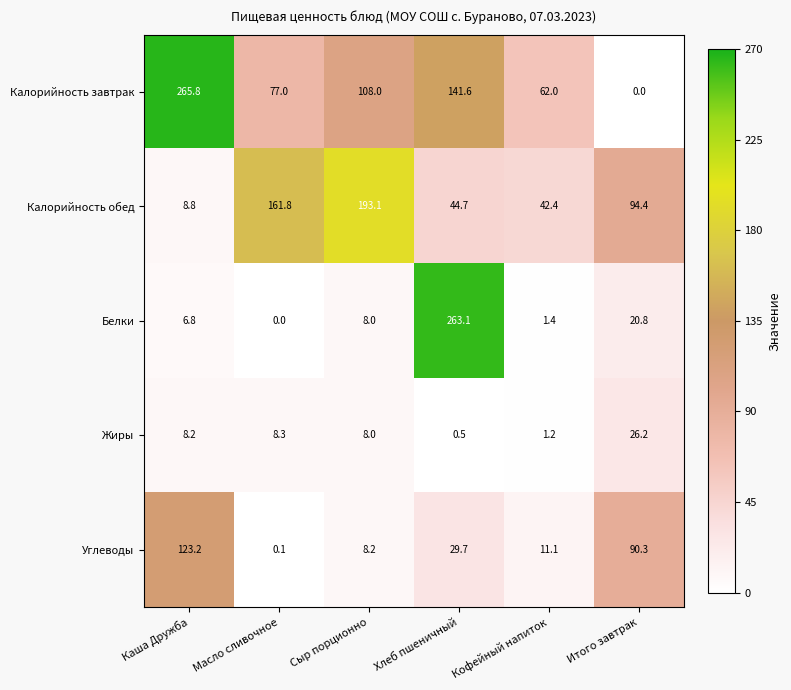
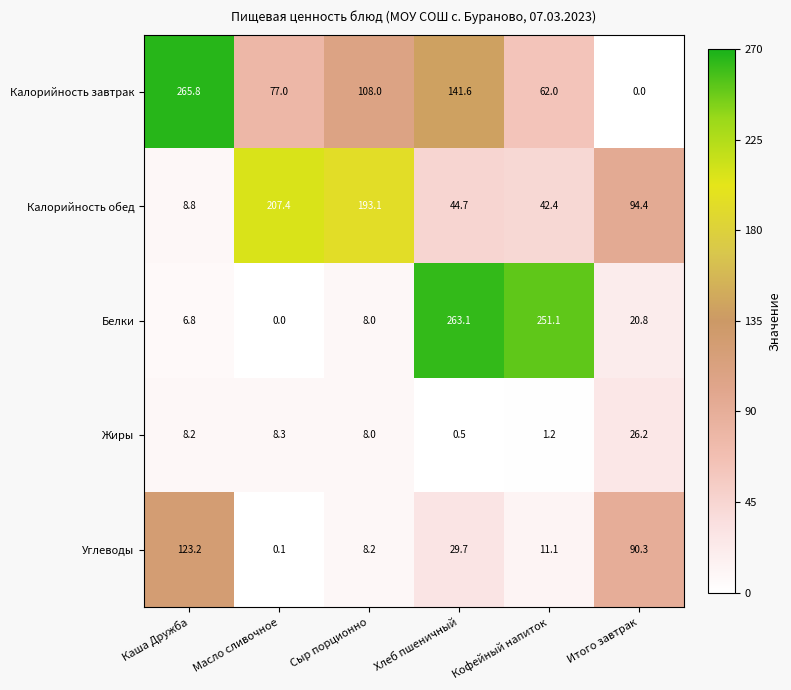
  {
    "Калорийность завтрак": {
      "Каша Дружба": 265.8,
      "Масло сливочное": 77.0,
      "Сыр порционно": 108.0,
      "Хлеб пшеничный": 141.6,
      "Кофейный напиток": 62.0,
      "Итого завтрак": 0.0
    },
    "Калорийность обед": {
      "Каша Дружба": 8.8,
-     "Масло сливочное": 161.8,
+     "Масло сливочное": 207.4,
      "Сыр порционно": 193.1,
      "Хлеб пшеничный": 44.7,
      "Кофейный напиток": 42.4,
      "Итого завтрак": 94.4
    },
    "Белки": {
      "Каша Дружба": 6.8,
      "Масло сливочное": 0.0,
      "Сыр порционно": 8.0,
      "Хлеб пшеничный": 263.1,
-     "Кофейный напиток": 1.4,
+     "Кофейный напиток": 251.1,
      "Итого завтрак": 20.8
    },
    "Жиры": {
      "Каша Дружба": 8.2,
      "Масло сливочное": 8.3,
      "Сыр порционно": 8.0,
      "Хлеб пшеничный": 0.5,
      "Кофейный напиток": 1.2,
      "Итого завтрак": 26.2
    },
    "Углеводы": {
      "Каша Дружба": 123.2,
      "Масло сливочное": 0.1,
      "Сыр порционно": 8.2,
      "Хлеб пшеничный": 29.7,
      "Кофейный напиток": 11.1,
      "Итого завтрак": 90.3
    }
  }
